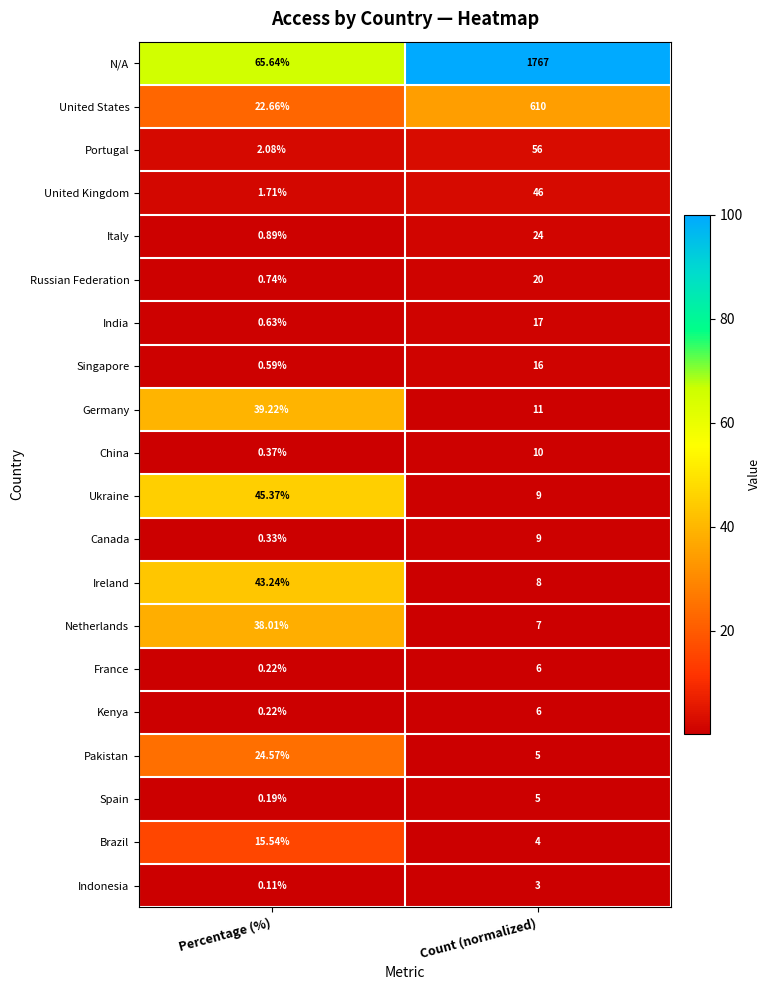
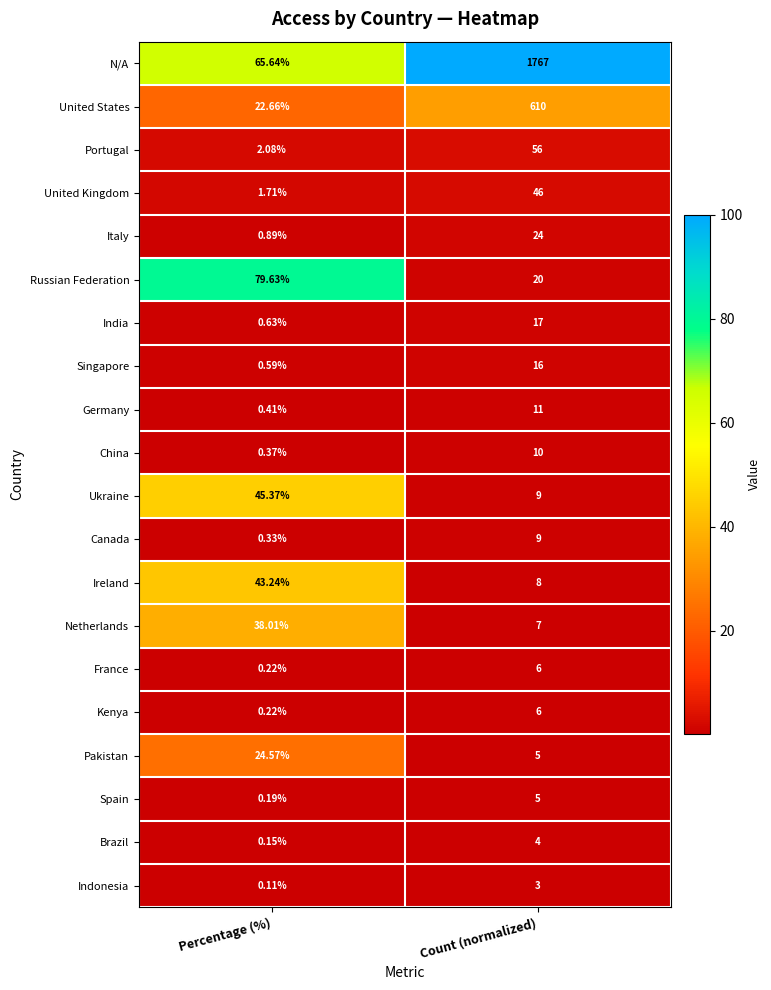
  {
    "N/A": {
      "Percentage (%)": "65.64%",
      "Count (normalized)": "1767"
    },
    "United States": {
      "Percentage (%)": "22.66%",
      "Count (normalized)": "610"
    },
    "Portugal": {
      "Percentage (%)": "2.08%",
      "Count (normalized)": "56"
    },
    "United Kingdom": {
      "Percentage (%)": "1.71%",
      "Count (normalized)": "46"
    },
    "Italy": {
      "Percentage (%)": "0.89%",
      "Count (normalized)": "24"
    },
    "Russian Federation": {
-     "Percentage (%)": "0.74%",
+     "Percentage (%)": "79.63%",
      "Count (normalized)": "20"
    },
    "India": {
      "Percentage (%)": "0.63%",
      "Count (normalized)": "17"
    },
    "Singapore": {
      "Percentage (%)": "0.59%",
      "Count (normalized)": "16"
    },
    "Germany": {
-     "Percentage (%)": "39.22%",
+     "Percentage (%)": "0.41%",
      "Count (normalized)": "11"
    },
    "China": {
      "Percentage (%)": "0.37%",
      "Count (normalized)": "10"
    },
    "Ukraine": {
      "Percentage (%)": "45.37%",
      "Count (normalized)": "9"
    },
    "Canada": {
      "Percentage (%)": "0.33%",
      "Count (normalized)": "9"
    },
    "Ireland": {
      "Percentage (%)": "43.24%",
      "Count (normalized)": "8"
    },
    "Netherlands": {
      "Percentage (%)": "38.01%",
      "Count (normalized)": "7"
    },
    "France": {
      "Percentage (%)": "0.22%",
      "Count (normalized)": "6"
    },
    "Kenya": {
      "Percentage (%)": "0.22%",
      "Count (normalized)": "6"
    },
    "Pakistan": {
      "Percentage (%)": "24.57%",
      "Count (normalized)": "5"
    },
    "Spain": {
      "Percentage (%)": "0.19%",
      "Count (normalized)": "5"
    },
    "Brazil": {
-     "Percentage (%)": "15.54%",
+     "Percentage (%)": "0.15%",
      "Count (normalized)": "4"
    },
    "Indonesia": {
      "Percentage (%)": "0.11%",
      "Count (normalized)": "3"
    }
  }
